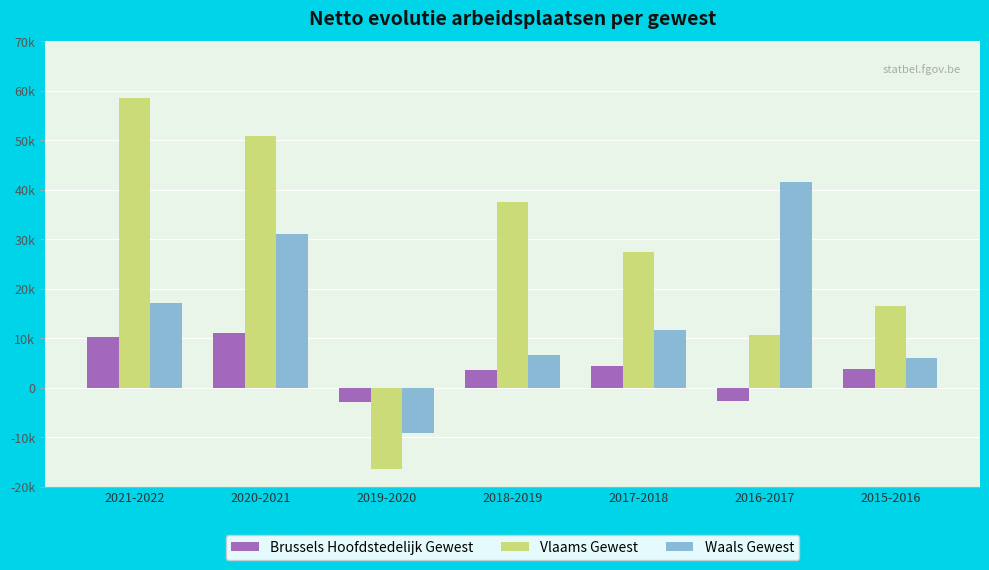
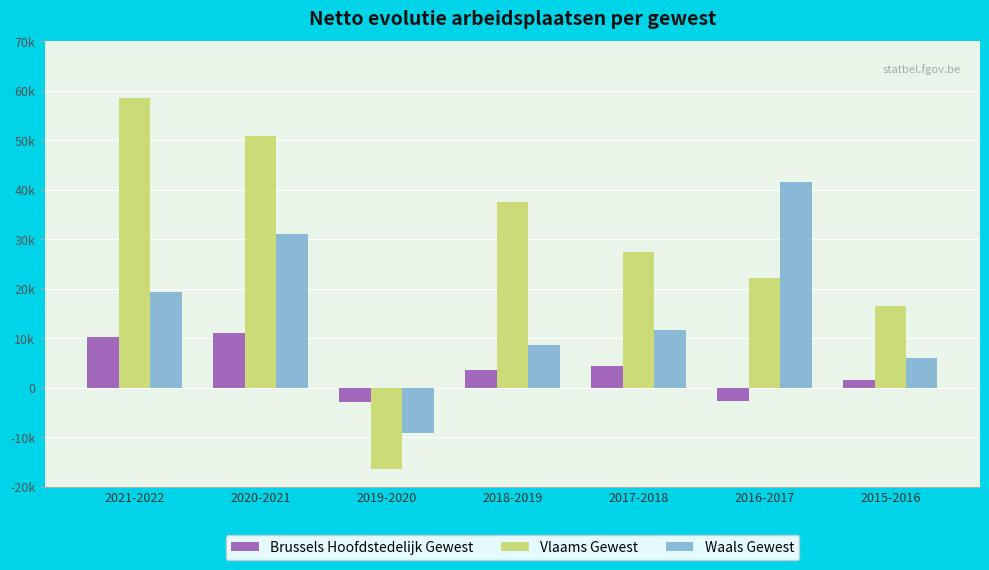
  {
    "Brussels Hoofdstedelijk Gewest": {
      "2021-2022": 10000,
      "2020-2021": 11000,
      "2019-2020": -3000,
      "2018-2019": 4000,
      "2017-2018": 5000,
      "2016-2017": -3000,
-     "2015-2016": 4000
+     "2015-2016": 2000
    },
    "Vlaams Gewest": {
      "2021-2022": 59000,
      "2020-2021": 51000,
      "2019-2020": -16000,
      "2018-2019": 38000,
      "2017-2018": 27000,
-     "2016-2017": 11000,
+     "2016-2017": 22000,
      "2015-2016": 17000
    },
    "Waals Gewest": {
-     "2021-2022": 17000,
+     "2021-2022": 19000,
      "2020-2021": 31000,
      "2019-2020": -9000,
-     "2018-2019": 7000,
+     "2018-2019": 9000,
      "2017-2018": 12000,
      "2016-2017": 42000,
      "2015-2016": 6000
    }
  }
